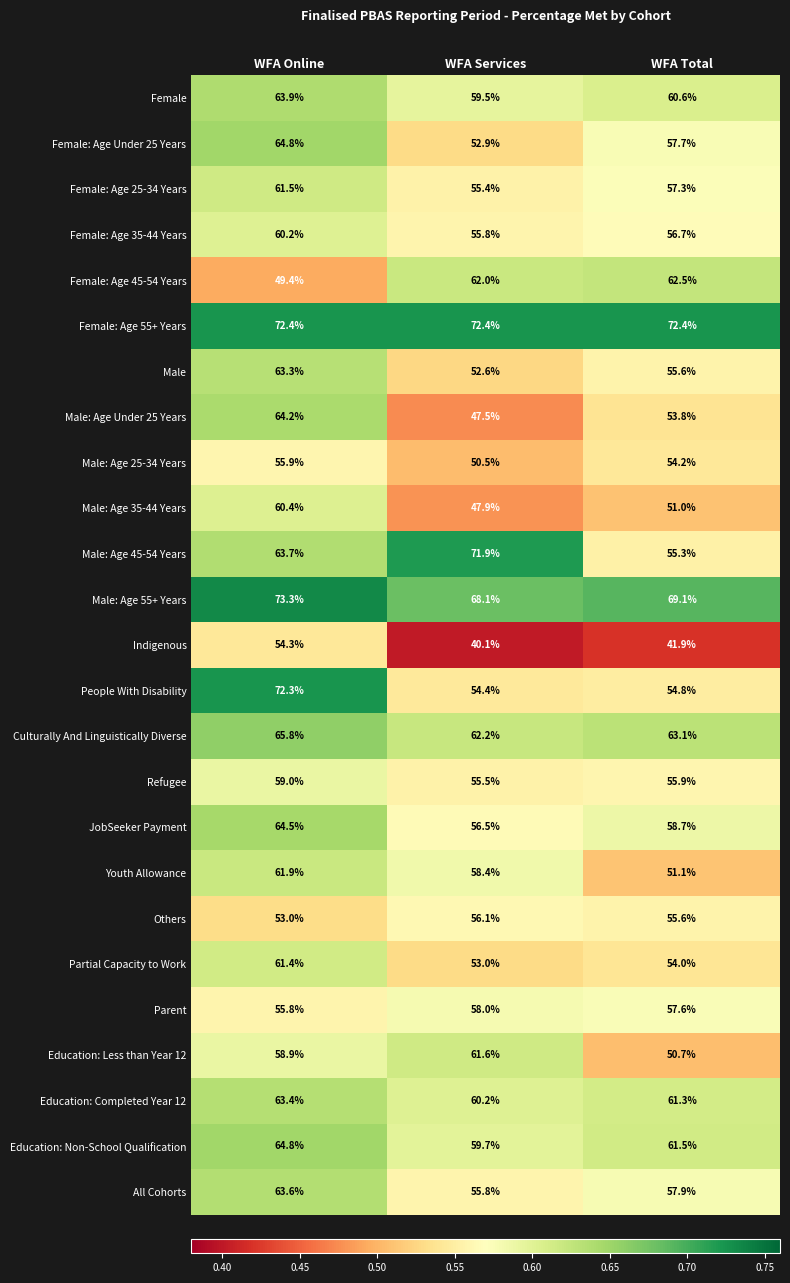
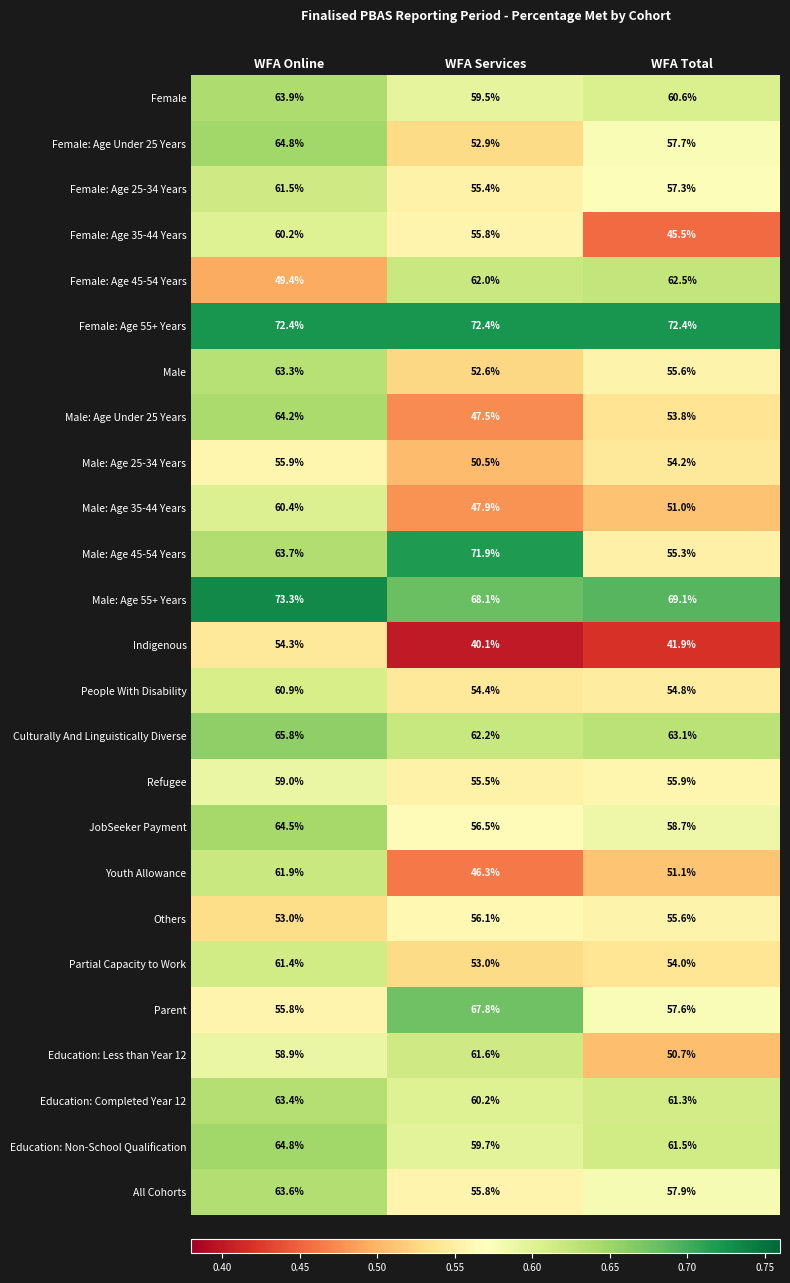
  {
    "Female": {
      "WFA Online": "63.9%",
      "WFA Services": "59.5%",
      "WFA Total": "60.6%"
    },
    "Female: Age Under 25 Years": {
      "WFA Online": "64.8%",
      "WFA Services": "52.9%",
      "WFA Total": "57.7%"
    },
    "Female: Age 25-34 Years": {
      "WFA Online": "61.5%",
      "WFA Services": "55.4%",
      "WFA Total": "57.3%"
    },
    "Female: Age 35-44 Years": {
      "WFA Online": "60.2%",
      "WFA Services": "55.8%",
-     "WFA Total": "56.7%"
+     "WFA Total": "45.5%"
    },
    "Female: Age 45-54 Years": {
      "WFA Online": "49.4%",
      "WFA Services": "62.0%",
      "WFA Total": "62.5%"
    },
    "Female: Age 55+ Years": {
      "WFA Online": "72.4%",
      "WFA Services": "72.4%",
      "WFA Total": "72.4%"
    },
    "Male": {
      "WFA Online": "63.3%",
      "WFA Services": "52.6%",
      "WFA Total": "55.6%"
    },
    "Male: Age Under 25 Years": {
      "WFA Online": "64.2%",
      "WFA Services": "47.5%",
      "WFA Total": "53.8%"
    },
    "Male: Age 25-34 Years": {
      "WFA Online": "55.9%",
      "WFA Services": "50.5%",
      "WFA Total": "54.2%"
    },
    "Male: Age 35-44 Years": {
      "WFA Online": "60.4%",
      "WFA Services": "47.9%",
      "WFA Total": "51.0%"
    },
    "Male: Age 45-54 Years": {
      "WFA Online": "63.7%",
      "WFA Services": "71.9%",
      "WFA Total": "55.3%"
    },
    "Male: Age 55+ Years": {
      "WFA Online": "73.3%",
      "WFA Services": "68.1%",
      "WFA Total": "69.1%"
    },
    "Indigenous": {
      "WFA Online": "54.3%",
      "WFA Services": "40.1%",
      "WFA Total": "41.9%"
    },
    "People With Disability": {
-     "WFA Online": "72.3%",
+     "WFA Online": "60.9%",
      "WFA Services": "54.4%",
      "WFA Total": "54.8%"
    },
    "Culturally And Linguistically Diverse": {
      "WFA Online": "65.8%",
      "WFA Services": "62.2%",
      "WFA Total": "63.1%"
    },
    "Refugee": {
      "WFA Online": "59.0%",
      "WFA Services": "55.5%",
      "WFA Total": "55.9%"
    },
    "JobSeeker Payment": {
      "WFA Online": "64.5%",
      "WFA Services": "56.5%",
      "WFA Total": "58.7%"
    },
    "Youth Allowance": {
      "WFA Online": "61.9%",
-     "WFA Services": "58.4%",
+     "WFA Services": "46.3%",
      "WFA Total": "51.1%"
    },
    "Others": {
      "WFA Online": "53.0%",
      "WFA Services": "56.1%",
      "WFA Total": "55.6%"
    },
    "Partial Capacity to Work": {
      "WFA Online": "61.4%",
      "WFA Services": "53.0%",
      "WFA Total": "54.0%"
    },
    "Parent": {
      "WFA Online": "55.8%",
-     "WFA Services": "58.0%",
+     "WFA Services": "67.8%",
      "WFA Total": "57.6%"
    },
    "Education: Less than Year 12": {
      "WFA Online": "58.9%",
      "WFA Services": "61.6%",
      "WFA Total": "50.7%"
    },
    "Education: Completed Year 12": {
      "WFA Online": "63.4%",
      "WFA Services": "60.2%",
      "WFA Total": "61.3%"
    },
    "Education: Non-School Qualification": {
      "WFA Online": "64.8%",
      "WFA Services": "59.7%",
      "WFA Total": "61.5%"
    },
    "All Cohorts": {
      "WFA Online": "63.6%",
      "WFA Services": "55.8%",
      "WFA Total": "57.9%"
    }
  }
